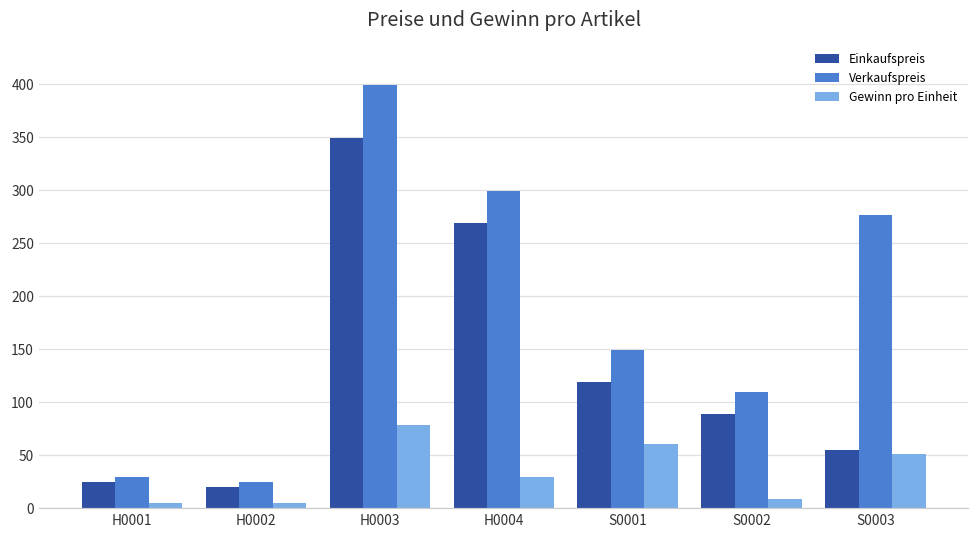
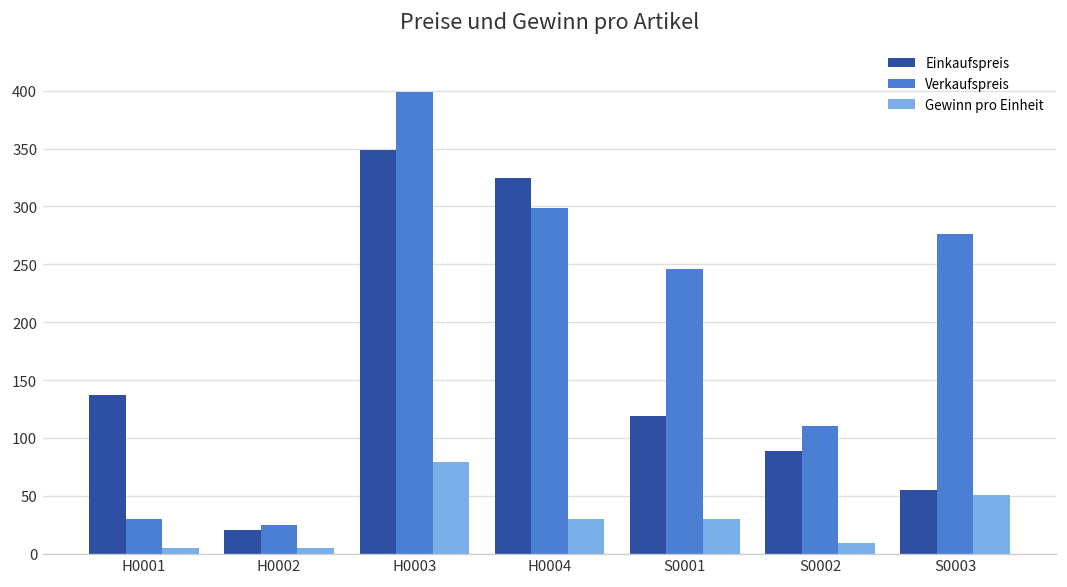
  {
    "Einkaufspreis": {
-     "H0001": 20,
+     "H0001": 140,
      "H0002": 20,
      "H0003": 350,
-     "H0004": 270,
+     "H0004": 320,
      "S0001": 120,
      "S0002": 90,
      "S0003": 50
    },
    "Verkaufspreis": {
      "H0001": 30,
      "H0002": 20,
      "H0003": 400,
      "H0004": 300,
-     "S0001": 150,
+     "S0001": 250,
      "S0002": 110,
      "S0003": 280
    },
    "Gewinn pro Einheit": {
      "H0001": 10,
      "H0002": 10,
      "H0003": 80,
      "H0004": 30,
-     "S0001": 60,
+     "S0001": 30,
      "S0002": 10,
      "S0003": 50
    }
  }
